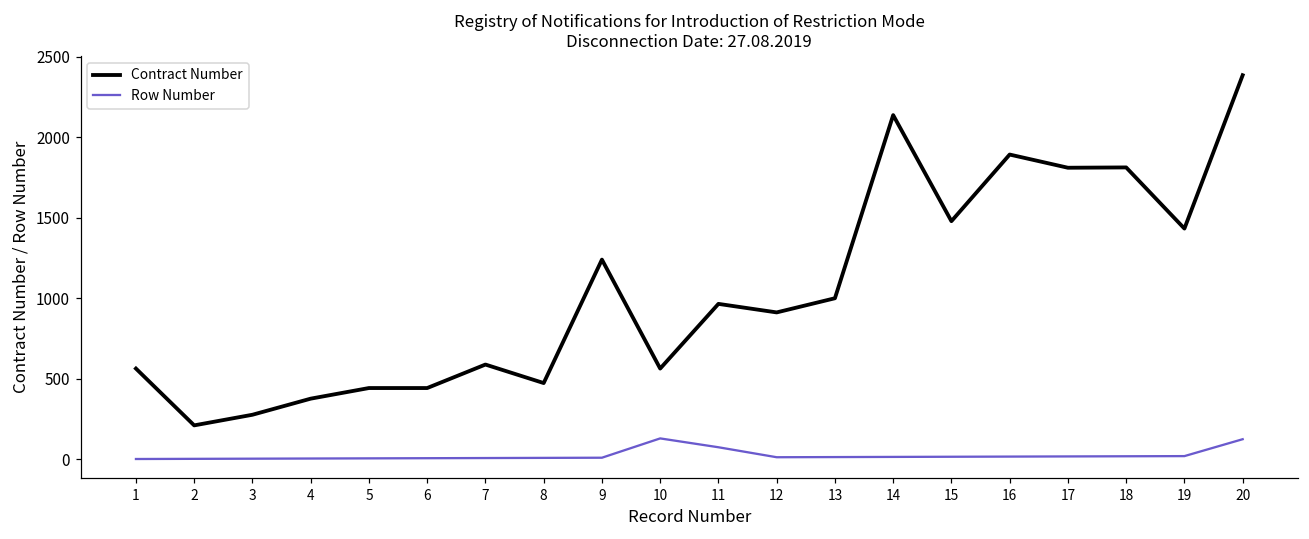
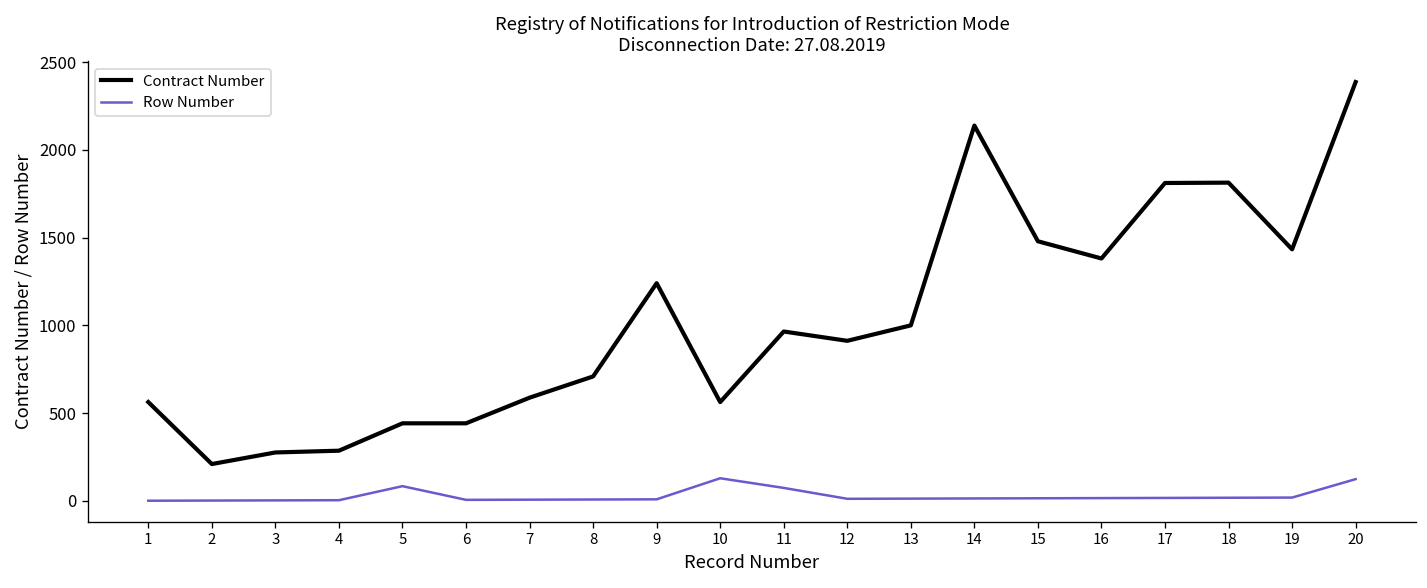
  {
    "Contract Number": {
      "1": 560,
      "2": 210,
      "3": 280,
-     "4": 380,
+     "4": 290,
      "5": 440,
      "6": 440,
      "7": 590,
-     "8": 470,
+     "8": 710,
      "9": 1240,
      "10": 560,
      "11": 970,
      "12": 910,
      "13": 1000,
      "14": 2140,
      "15": 1480,
-     "16": 1890,
+     "16": 1380,
      "17": 1810,
      "18": 1810,
      "19": 1430,
      "20": 2390
    },
    "Row Number": {
      "1": 0,
      "2": 0,
      "3": 0,
      "4": 0,
-     "5": 10,
+     "5": 80,
      "6": 10,
      "7": 10,
      "8": 10,
      "9": 10,
      "10": 130,
      "11": 70,
      "12": 10,
      "13": 10,
      "14": 10,
      "15": 20,
      "16": 20,
      "17": 20,
      "18": 20,
      "19": 20,
      "20": 120
    }
  }
